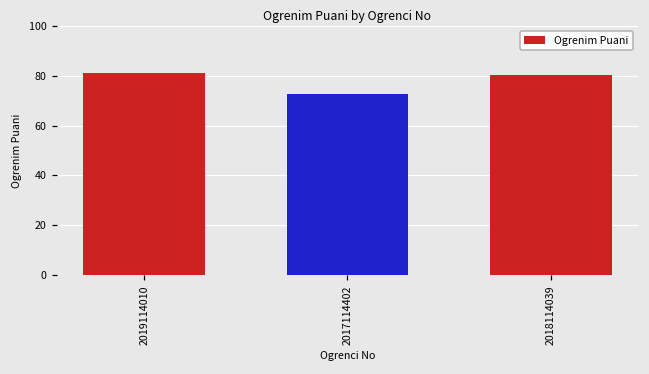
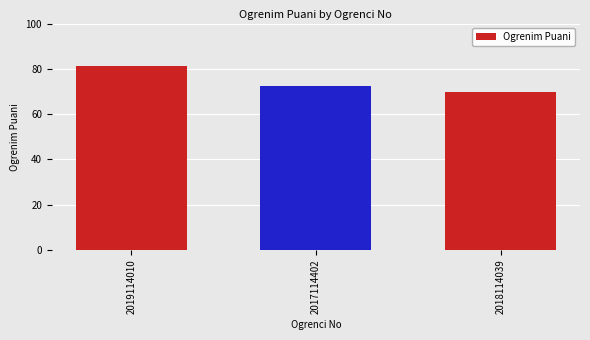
  {
    "2019114010": 81,
    "2017114402": 72,
-   "2018114039": 80
+   "2018114039": 70
  }
